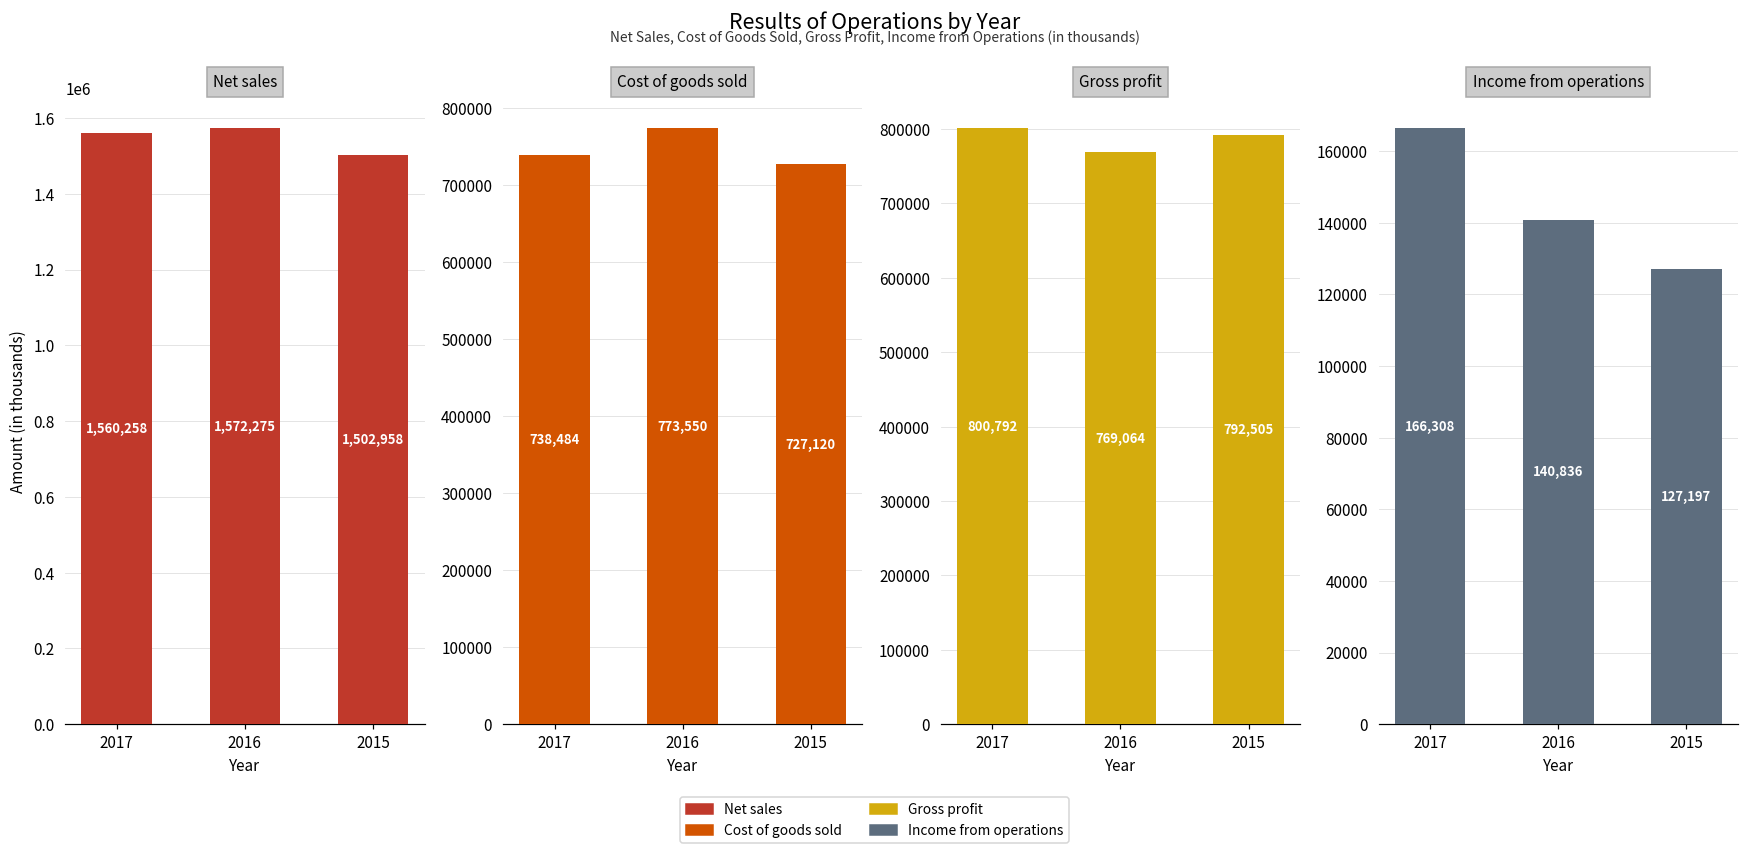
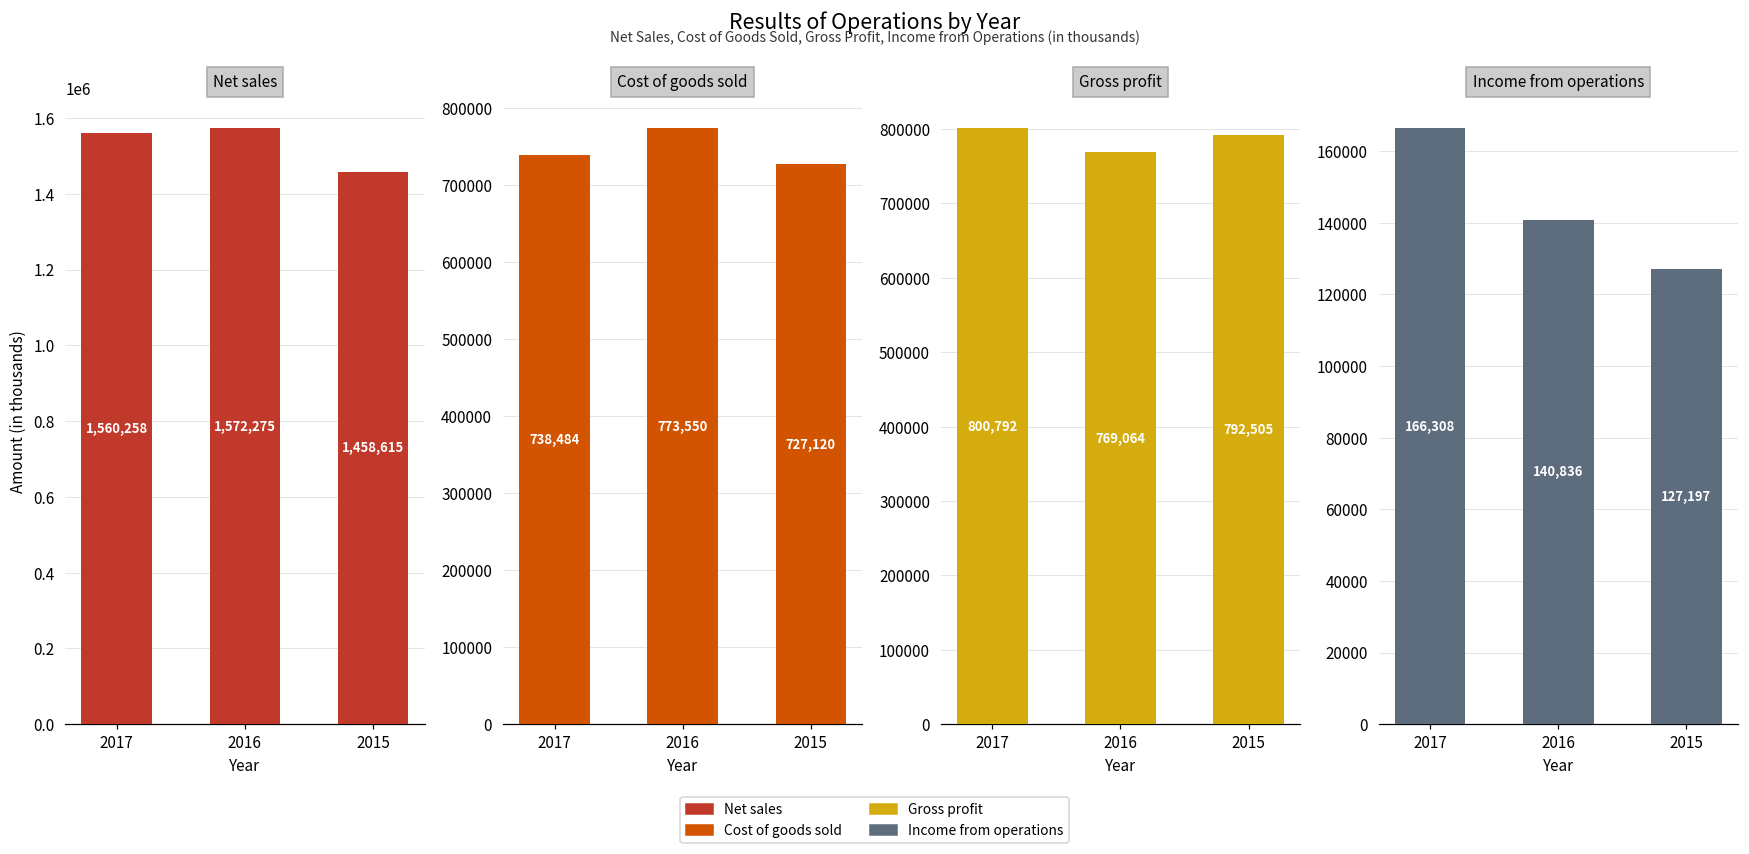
  {
    "Net sales": {
      "2017": "1,560,258",
      "2016": "1,572,275",
-     "2015": "1,502,958"
+     "2015": "1,458,615"
    },
    "Cost of goods sold": {
      "2017": "738,484",
      "2016": "773,550",
      "2015": "727,120"
    },
    "Gross profit": {
      "2017": "800,792",
      "2016": "769,064",
      "2015": "792,505"
    },
    "Income from operations": {
      "2017": "166,308",
      "2016": "140,836",
      "2015": "127,197"
    }
  }
